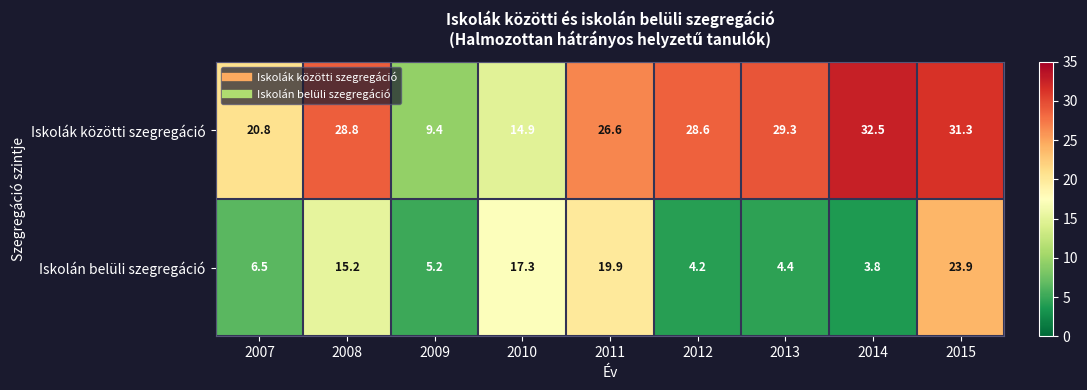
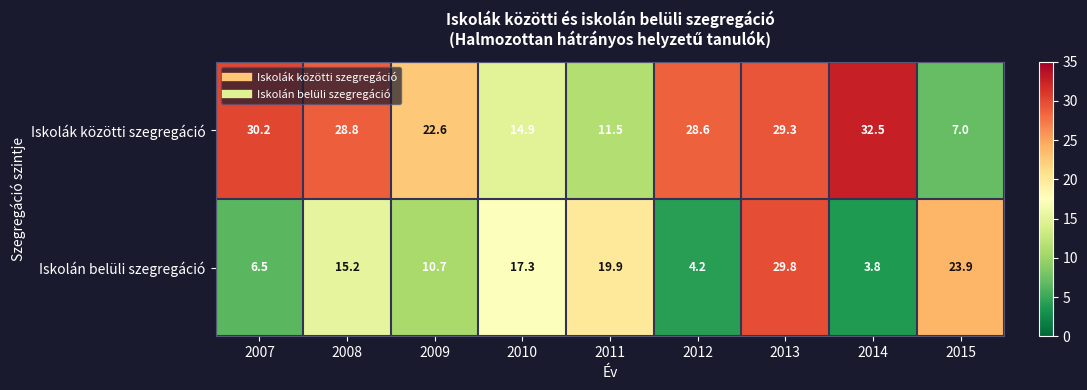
  {
    "Iskolák közötti szegregáció": {
-     "2007": 20.8,
+     "2007": 30.2,
      "2008": 28.8,
-     "2009": 9.4,
+     "2009": 22.6,
      "2010": 14.9,
-     "2011": 26.6,
+     "2011": 11.5,
      "2012": 28.6,
      "2013": 29.3,
      "2014": 32.5,
-     "2015": 31.3
+     "2015": 7.0
    },
    "Iskolán belüli szegregáció": {
      "2007": 6.5,
      "2008": 15.2,
-     "2009": 5.2,
+     "2009": 10.7,
      "2010": 17.3,
      "2011": 19.9,
      "2012": 4.2,
-     "2013": 4.4,
+     "2013": 29.8,
      "2014": 3.8,
      "2015": 23.9
    }
  }
